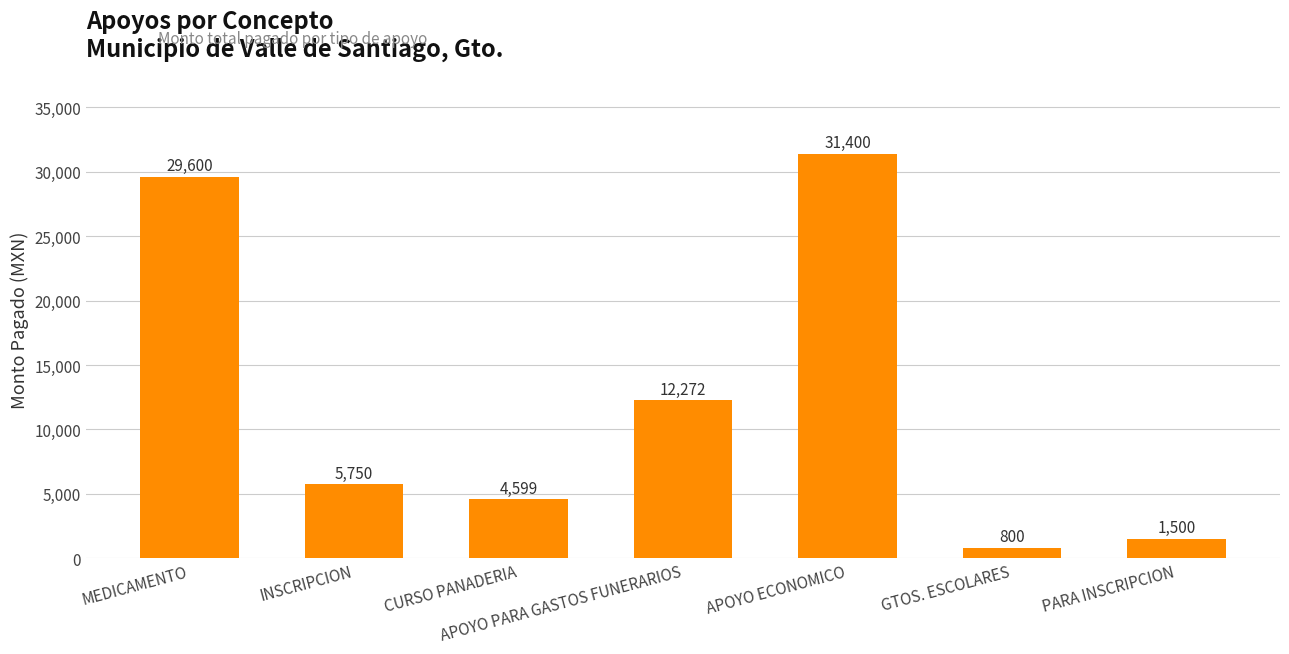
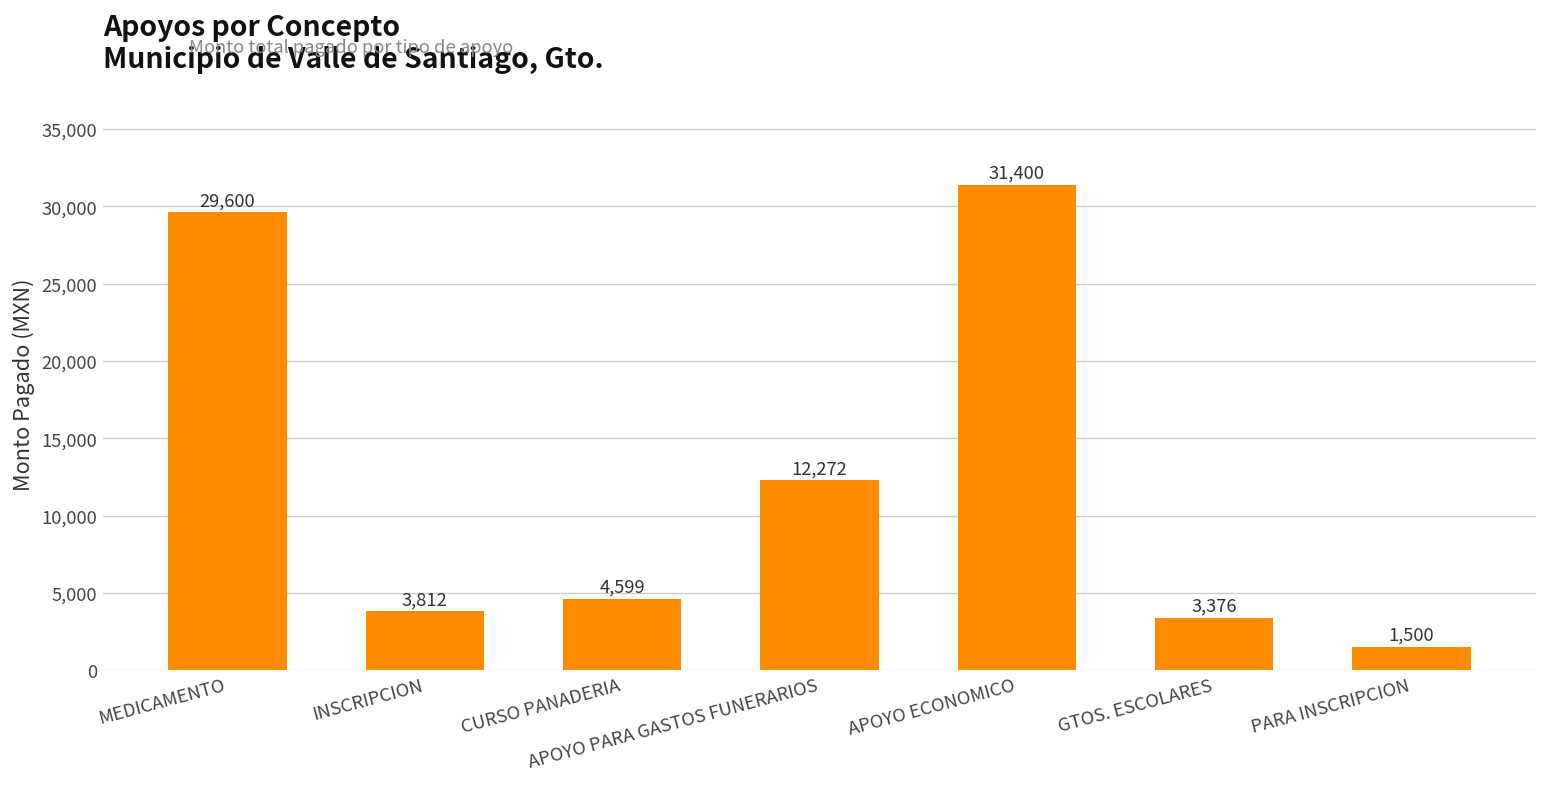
  {
    "MEDICAMENTO": "29,600",
-   "INSCRIPCION": "5,750",
+   "INSCRIPCION": "3,812",
    "CURSO PANADERIA": "4,599",
    "APOYO PARA GASTOS FUNERARIOS": "12,272",
    "APOYO ECONOMICO": "31,400",
-   "GTOS. ESCOLARES": "800",
+   "GTOS. ESCOLARES": "3,376",
    "PARA INSCRIPCION": "1,500"
  }
